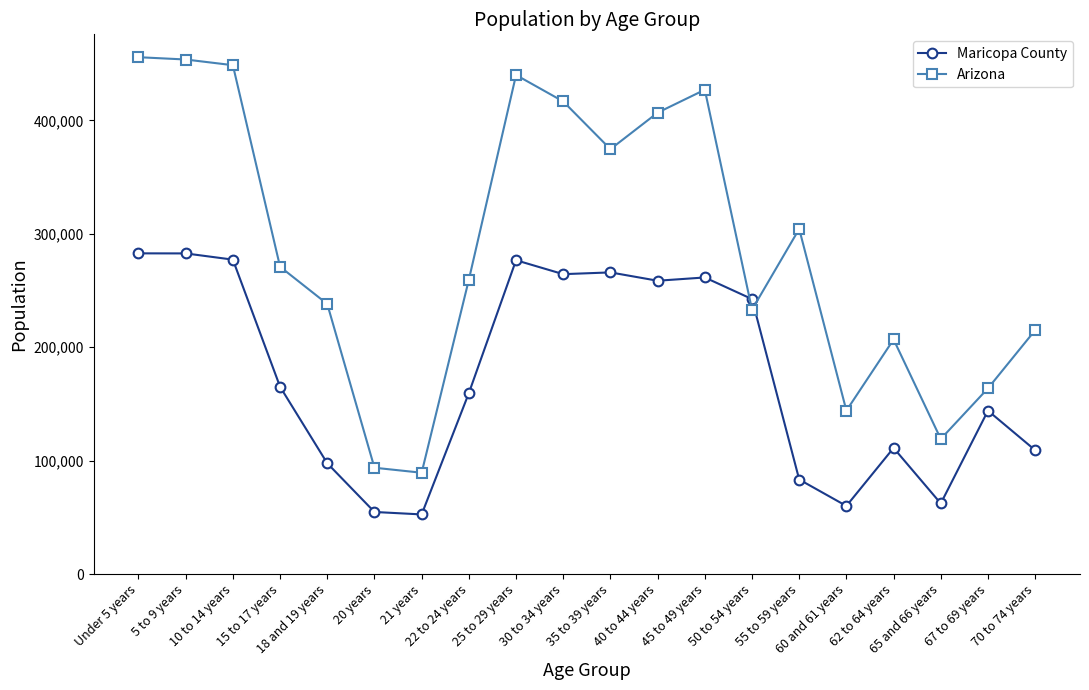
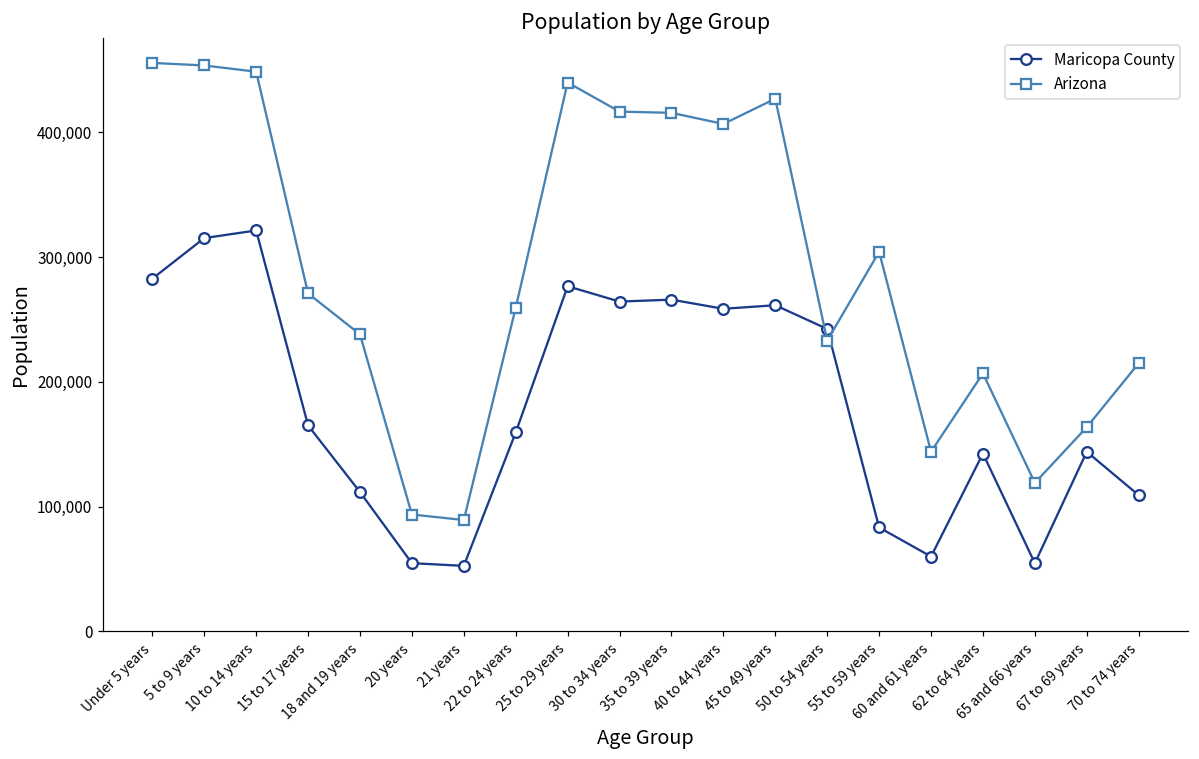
  {
    "Maricopa County": {
      "Under 5 years": "283,000",
-     "5 to 9 years": "283,000",
-     "10 to 14 years": "277,000",
+     "5 to 9 years": "315,000",
+     "10 to 14 years": "321,000",
      "15 to 17 years": "165,000",
-     "18 and 19 years": "98,000",
+     "18 and 19 years": "112,000",
      "20 years": "55,000",
      "21 years": "53,000",
      "22 to 24 years": "160,000",
      "25 to 29 years": "277,000",
      "30 to 34 years": "264,000",
      "35 to 39 years": "266,000",
      "40 to 44 years": "259,000",
      "45 to 49 years": "262,000",
      "50 to 54 years": "242,000",
      "55 to 59 years": "83,000",
      "60 and 61 years": "60,000",
-     "62 to 64 years": "111,000",
-     "65 and 66 years": "62,000",
+     "62 to 64 years": "143,000",
+     "65 and 66 years": "55,000",
      "67 to 69 years": "144,000",
      "70 to 74 years": "109,000"
    },
    "Arizona": {
      "Under 5 years": "456,000",
      "5 to 9 years": "454,000",
      "10 to 14 years": "449,000",
      "15 to 17 years": "271,000",
      "18 and 19 years": "238,000",
      "20 years": "94,000",
      "21 years": "89,000",
      "22 to 24 years": "259,000",
      "25 to 29 years": "440,000",
      "30 to 34 years": "417,000",
-     "35 to 39 years": "375,000",
+     "35 to 39 years": "416,000",
      "40 to 44 years": "407,000",
      "45 to 49 years": "427,000",
      "50 to 54 years": "233,000",
      "55 to 59 years": "304,000",
      "60 and 61 years": "144,000",
      "62 to 64 years": "207,000",
      "65 and 66 years": "119,000",
      "67 to 69 years": "164,000",
      "70 to 74 years": "215,000"
    }
  }
